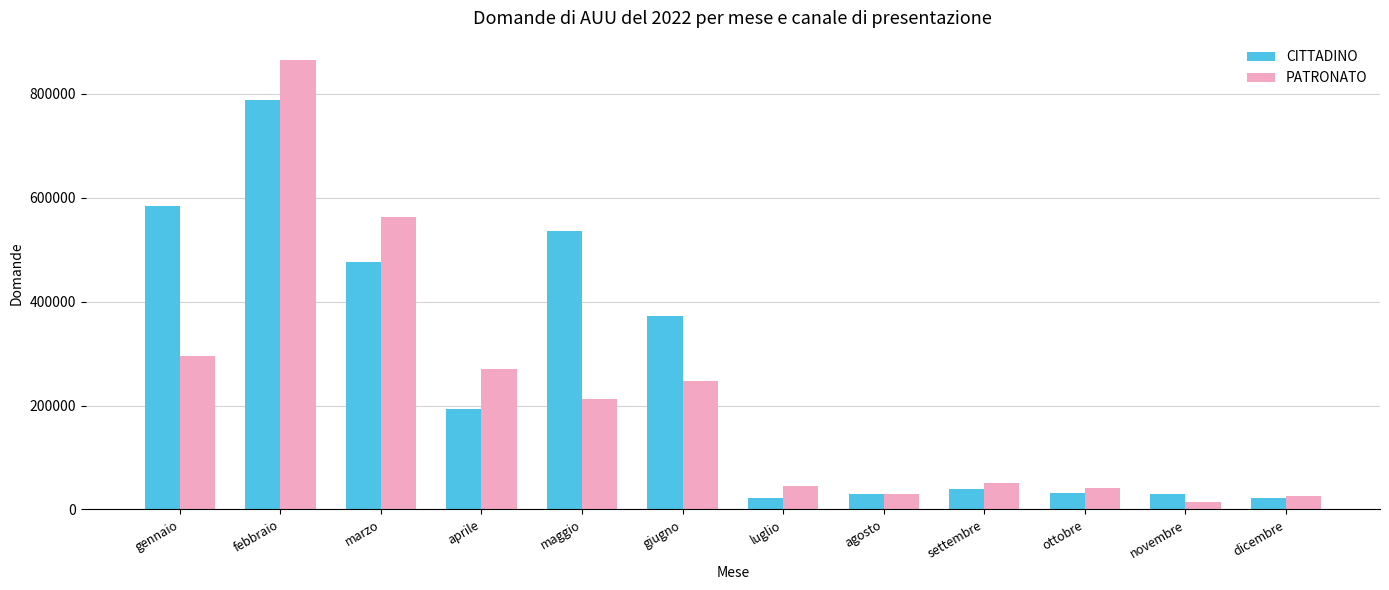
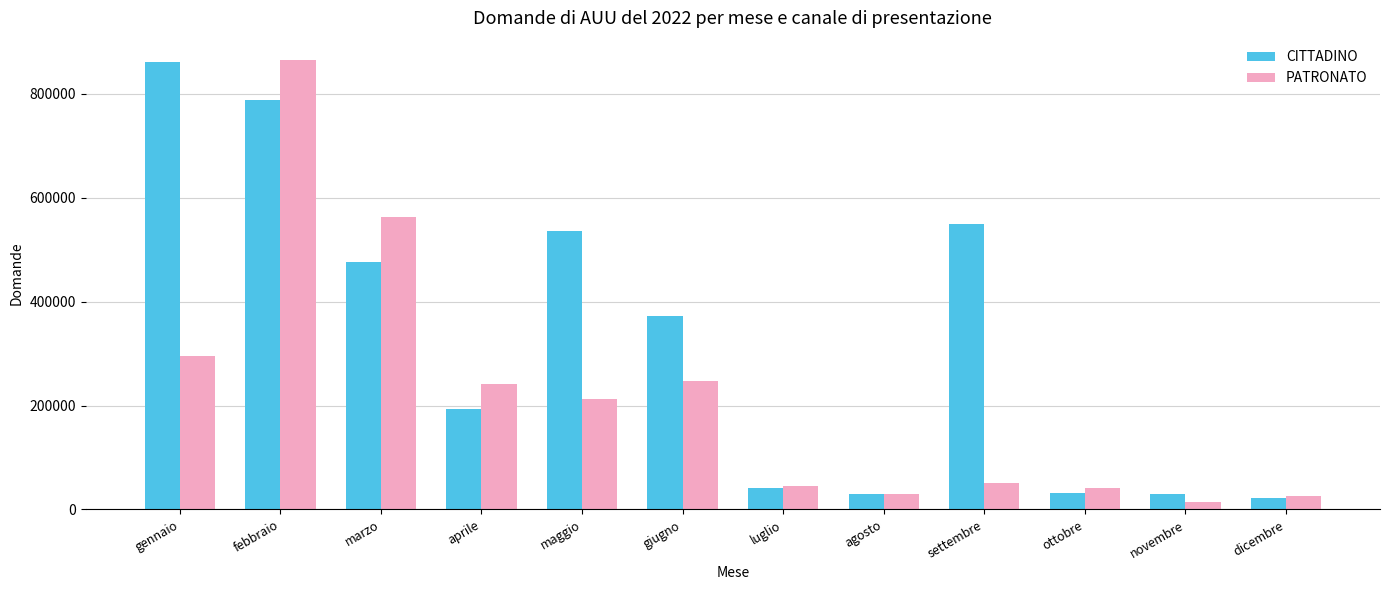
  {
    "CITTADINO": {
-     "gennaio": 580000,
+     "gennaio": 860000,
      "febbraio": 790000,
      "marzo": 480000,
      "aprile": 190000,
      "maggio": 540000,
      "giugno": 370000,
-     "luglio": 20000,
+     "luglio": 40000,
      "agosto": 30000,
-     "settembre": 40000,
+     "settembre": 550000,
      "ottobre": 30000,
      "novembre": 30000,
      "dicembre": 20000
    },
    "PATRONATO": {
      "gennaio": 290000,
      "febbraio": 860000,
      "marzo": 560000,
-     "aprile": 270000,
+     "aprile": 240000,
      "maggio": 210000,
      "giugno": 250000,
      "luglio": 40000,
      "agosto": 30000,
      "settembre": 50000,
      "ottobre": 40000,
      "novembre": 20000,
      "dicembre": 30000
    }
  }
